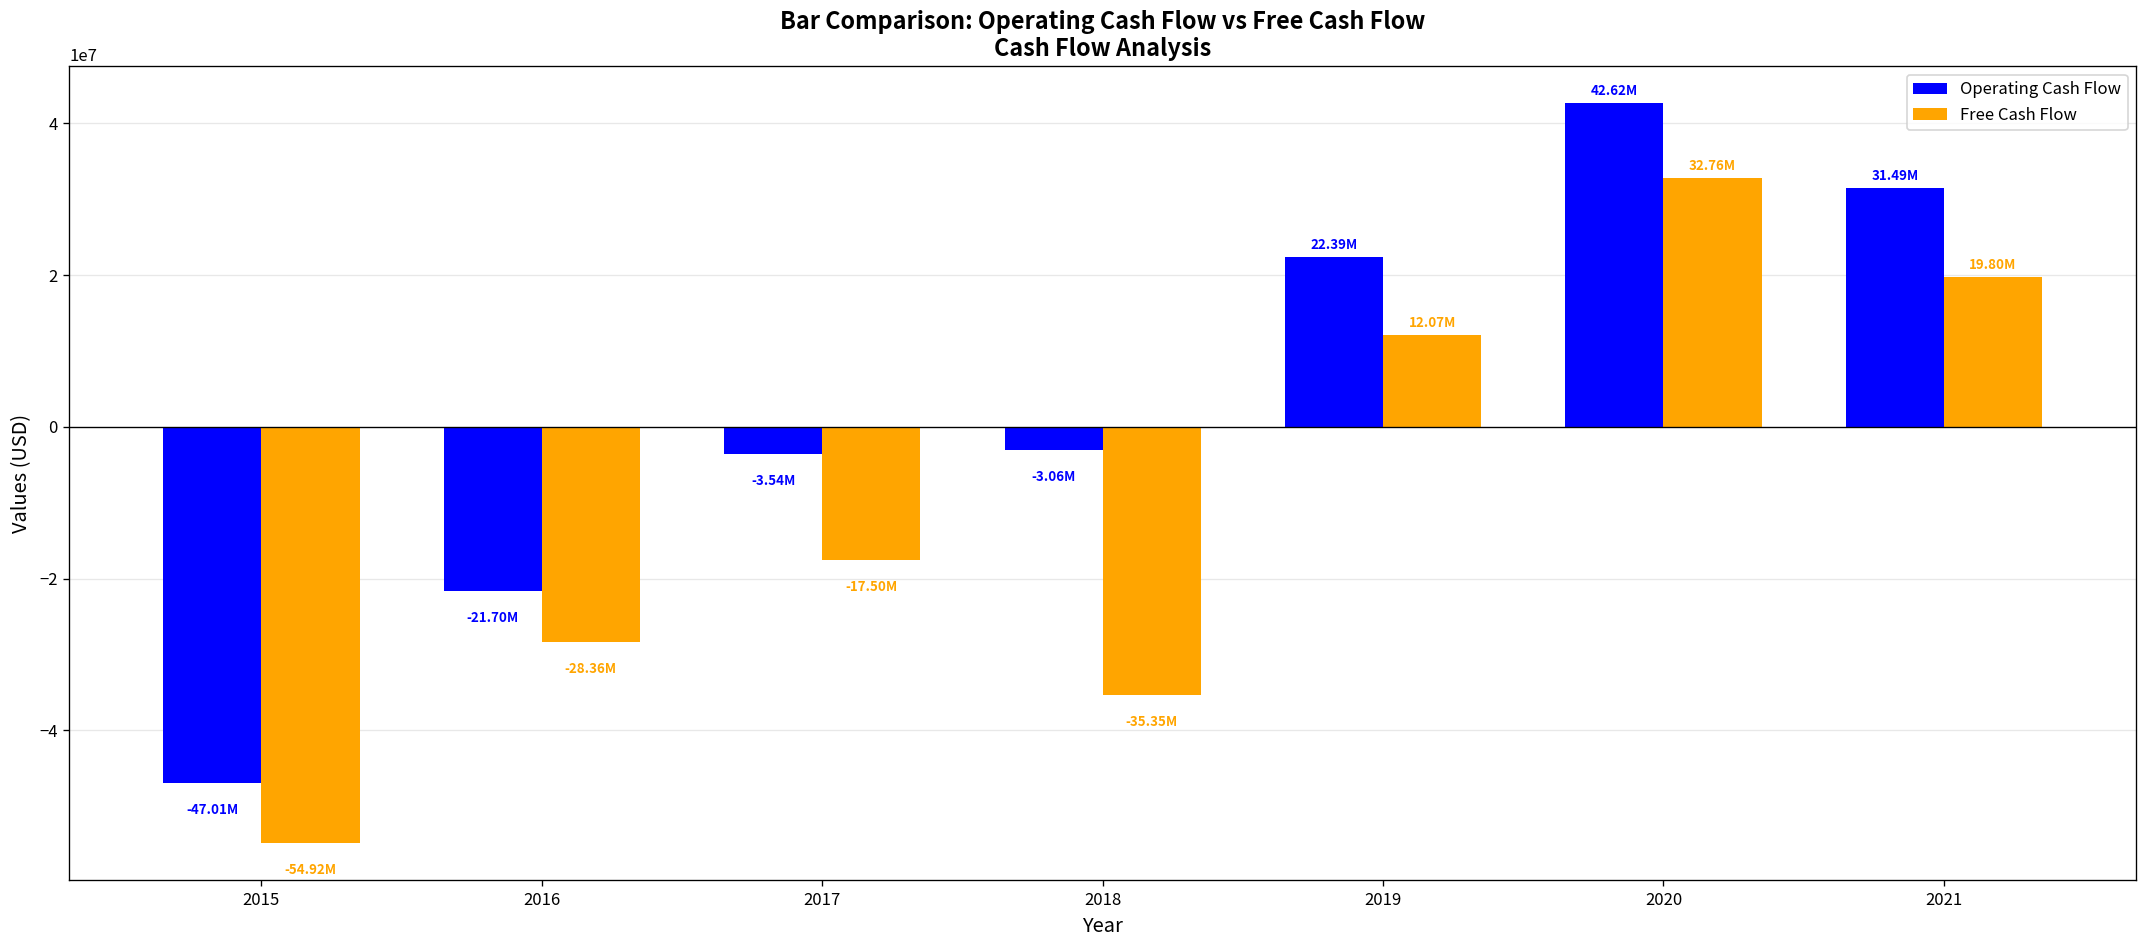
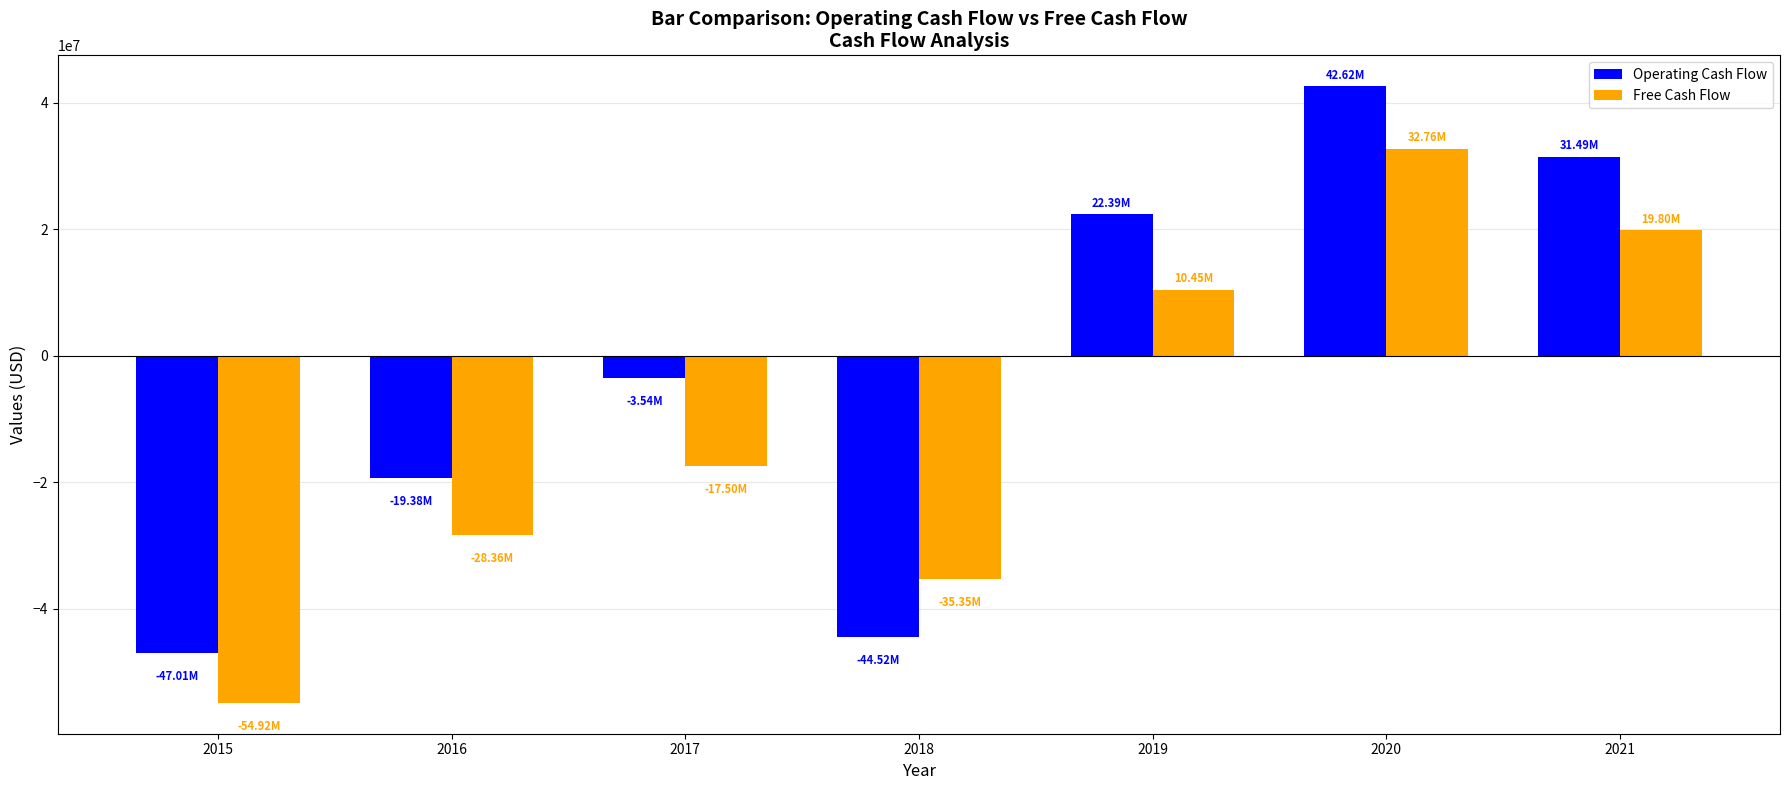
  {
    "Operating Cash Flow": {
      "2015": "-47.01M",
-     "2016": "-21.70M",
+     "2016": "-19.38M",
      "2017": "-3.54M",
-     "2018": "-3.06M",
+     "2018": "-44.52M",
      "2019": "22.39M",
      "2020": "42.62M",
      "2021": "31.49M"
    },
    "Free Cash Flow": {
      "2015": "-54.92M",
      "2016": "-28.36M",
      "2017": "-17.50M",
      "2018": "-35.35M",
-     "2019": "12.07M",
+     "2019": "10.45M",
      "2020": "32.76M",
      "2021": "19.80M"
    }
  }
